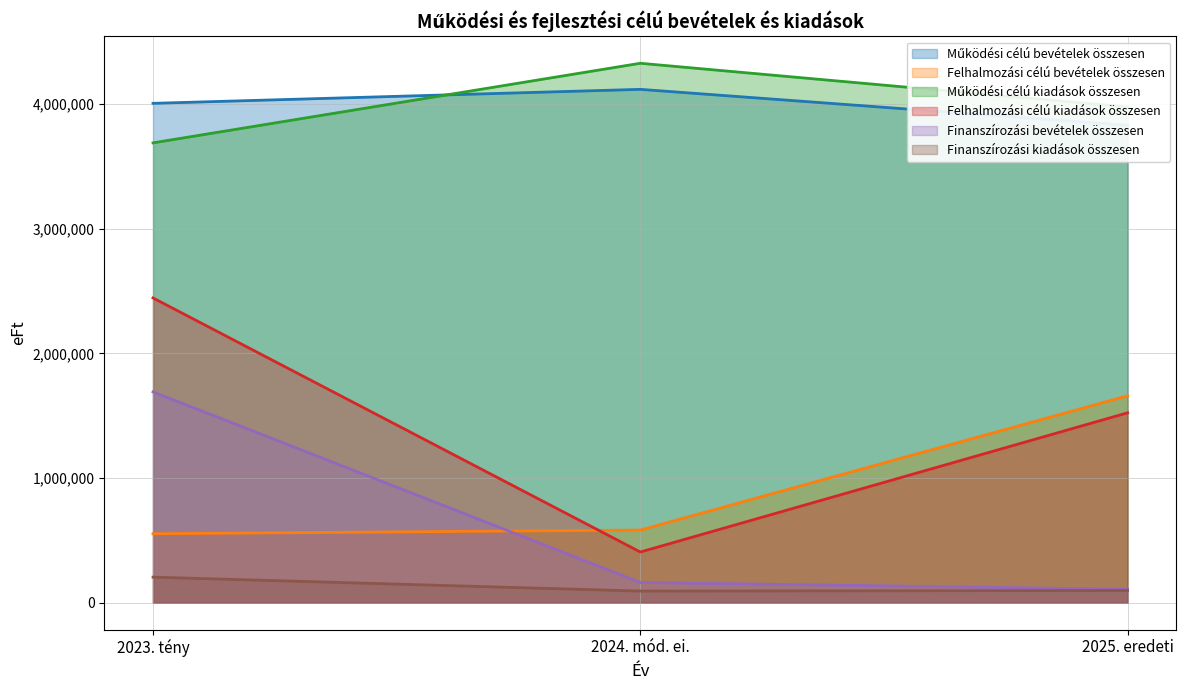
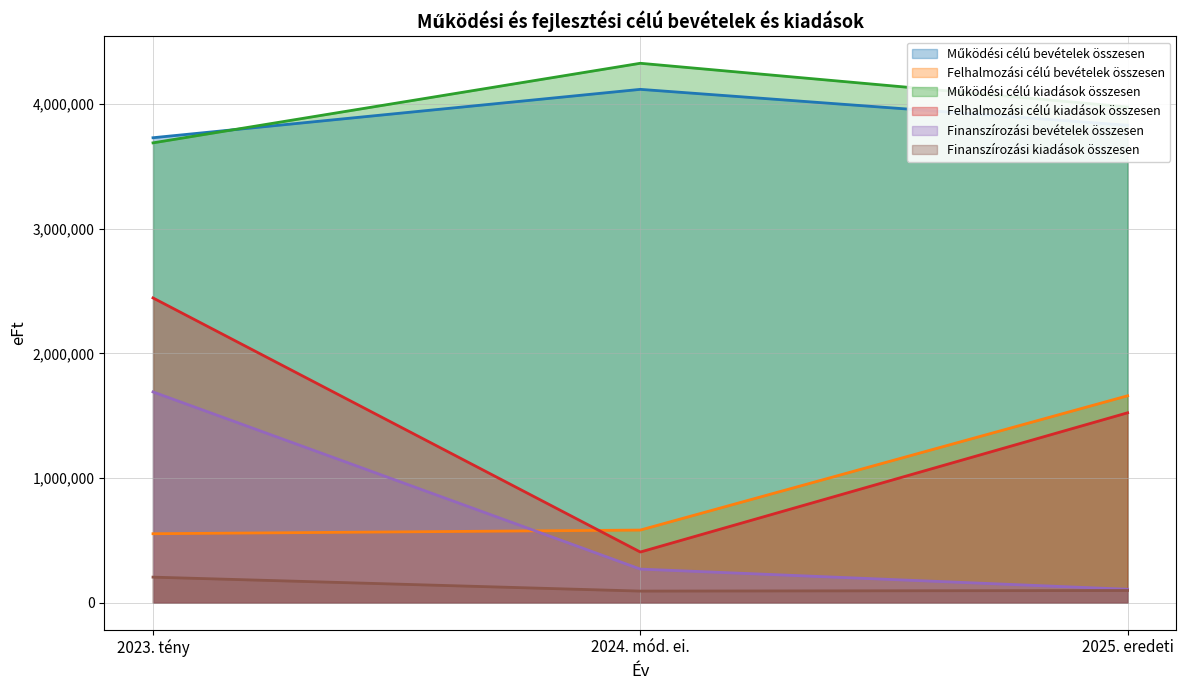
  {
    "Működési célú bevételek összesen": {
-     "2023. tény": "4,010,000",
+     "2023. tény": "3,730,000",
      "2024. mód. ei.": "4,120,000"
    },
    "Működési célú kiadások összesen": {
      "2023. tény": "3,690,000",
      "2024. mód. ei.": "4,330,000"
    },
    "Finanszírozási bevételek összesen": {
      "2023. tény": "1,690,000",
-     "2024. mód. ei.": "160,000"
+     "2024. mód. ei.": "270,000"
    }
  }
